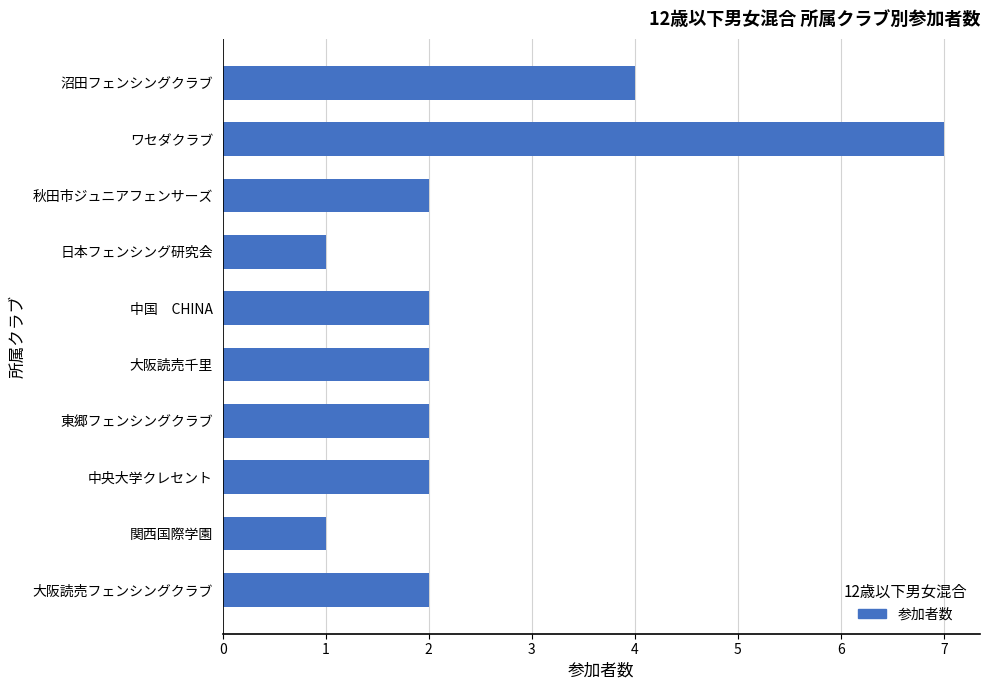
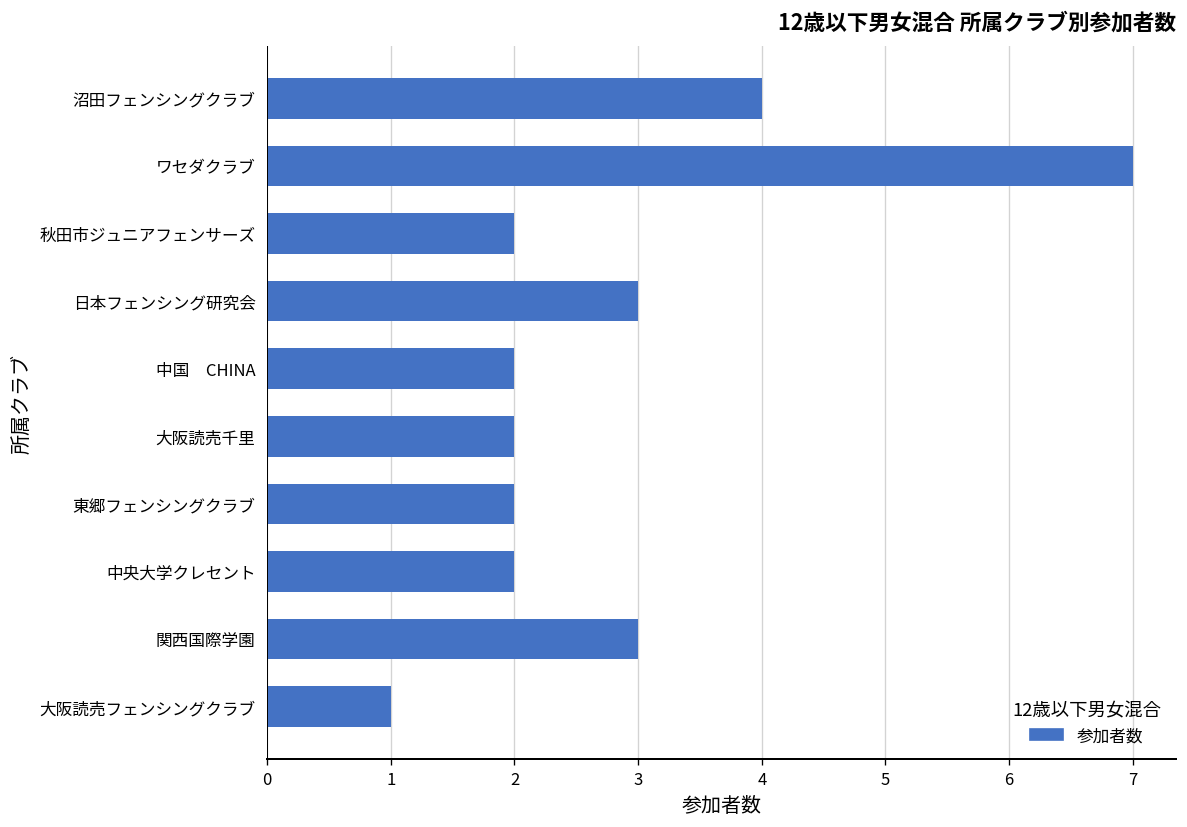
  {
    "沼田フェンシングクラブ": 4,
    "ワセダクラブ": 7,
    "秋田市ジュニアフェンサーズ": 2,
-   "日本フェンシング研究会": 1,
+   "日本フェンシング研究会": 3,
    "中国 CHINA": 2,
    "大阪読売千里": 2,
    "東郷フェンシングクラブ": 2,
    "中央大学クレセント": 2,
-   "関西国際学園": 1,
-   "大阪読売フェンシングクラブ": 2
+   "関西国際学園": 3,
+   "大阪読売フェンシングクラブ": 1
  }
